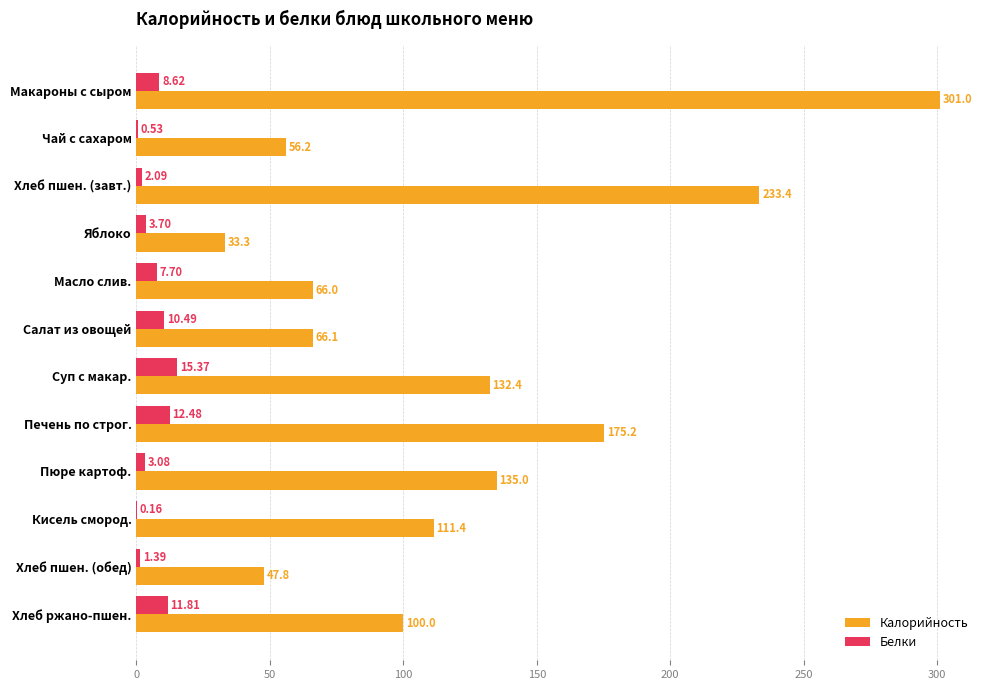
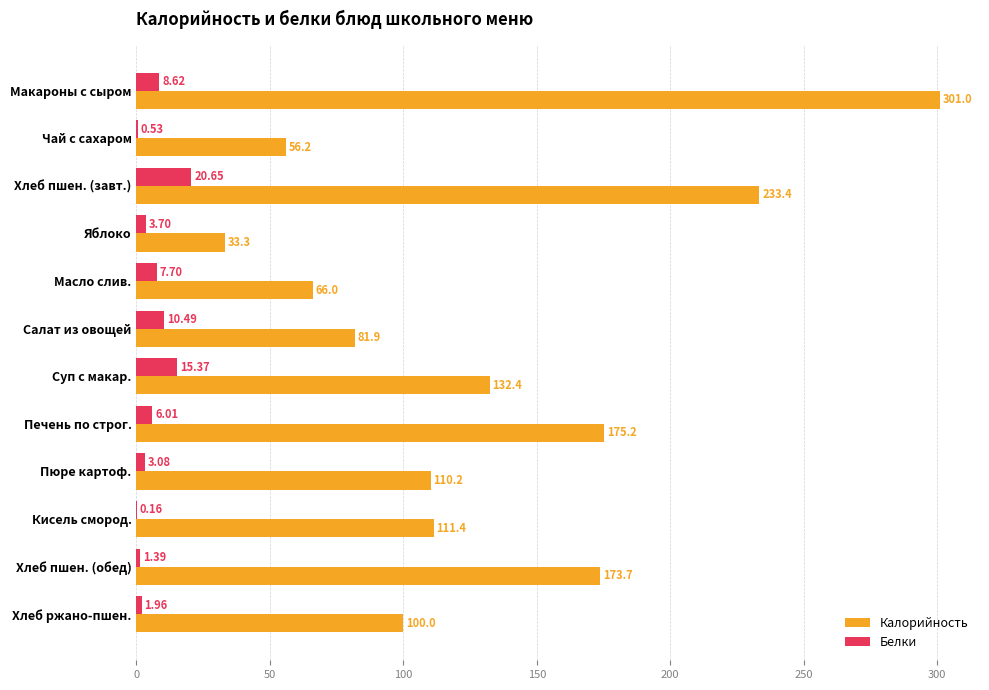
  {
    "Калорийность": {
      "Макароны с сыром": 301.0,
      "Чай с сахаром": 56.2,
      "Хлеб пшен. (завт.)": 233.4,
      "Яблоко": 33.3,
      "Масло слив.": 66.0,
-     "Салат из овощей": 66.1,
+     "Салат из овощей": 81.9,
      "Суп с макар.": 132.4,
      "Печень по строг.": 175.2,
-     "Пюре картоф.": 135.0,
+     "Пюре картоф.": 110.2,
      "Кисель смород.": 111.4,
-     "Хлеб пшен. (обед)": 47.8,
+     "Хлеб пшен. (обед)": 173.7,
      "Хлеб ржано-пшен.": 100.0
    },
    "Белки": {
      "Макароны с сыром": 8.62,
      "Чай с сахаром": 0.53,
-     "Хлеб пшен. (завт.)": 2.09,
+     "Хлеб пшен. (завт.)": 20.65,
      "Яблоко": 3.70,
      "Масло слив.": 7.70,
      "Салат из овощей": 10.49,
      "Суп с макар.": 15.37,
-     "Печень по строг.": 12.48,
+     "Печень по строг.": 6.01,
      "Пюре картоф.": 3.08,
      "Кисель смород.": 0.16,
      "Хлеб пшен. (обед)": 1.39,
-     "Хлеб ржано-пшен.": 11.81
+     "Хлеб ржано-пшен.": 1.96
    }
  }
